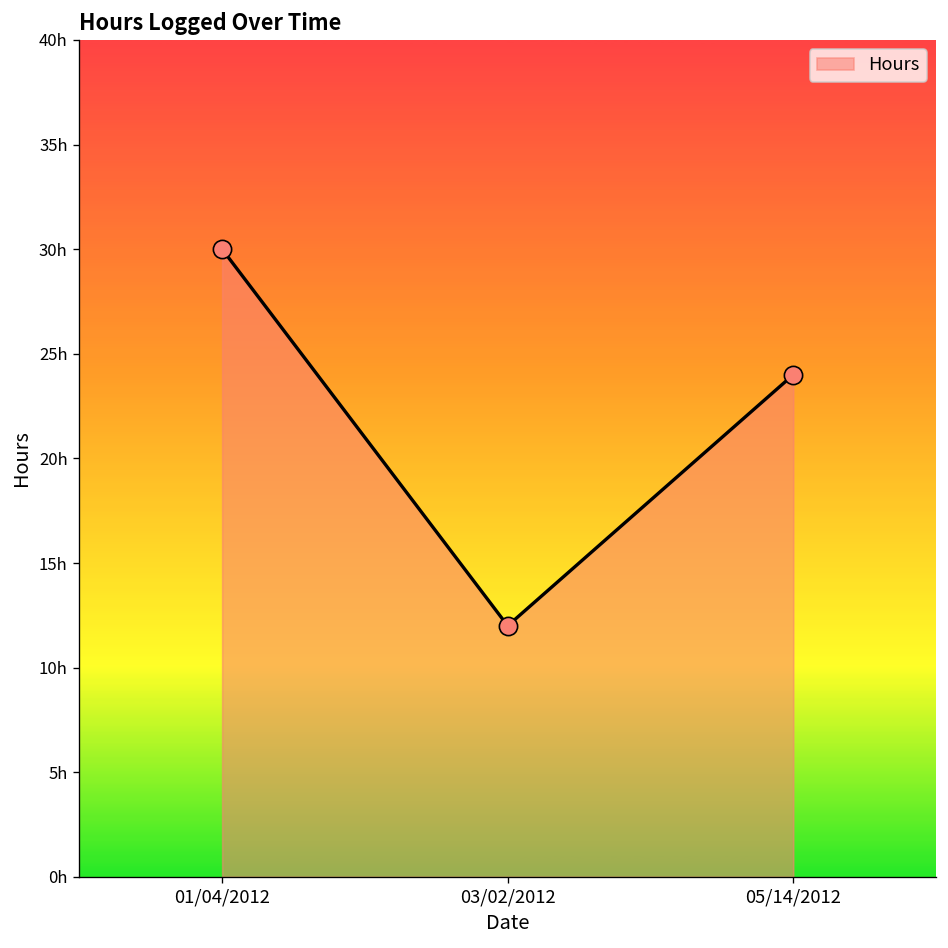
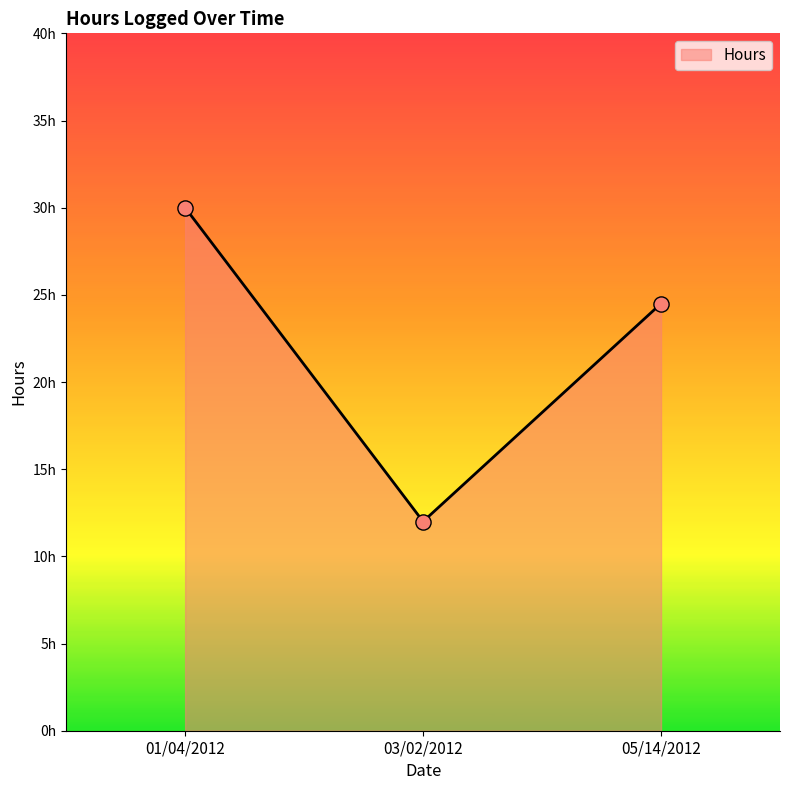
  {
    "01/04/2012": "30.0h",
    "03/02/2012": "12.0h",
-   "05/14/2012": "24.0h"
+   "05/14/2012": "24.5h"
  }
